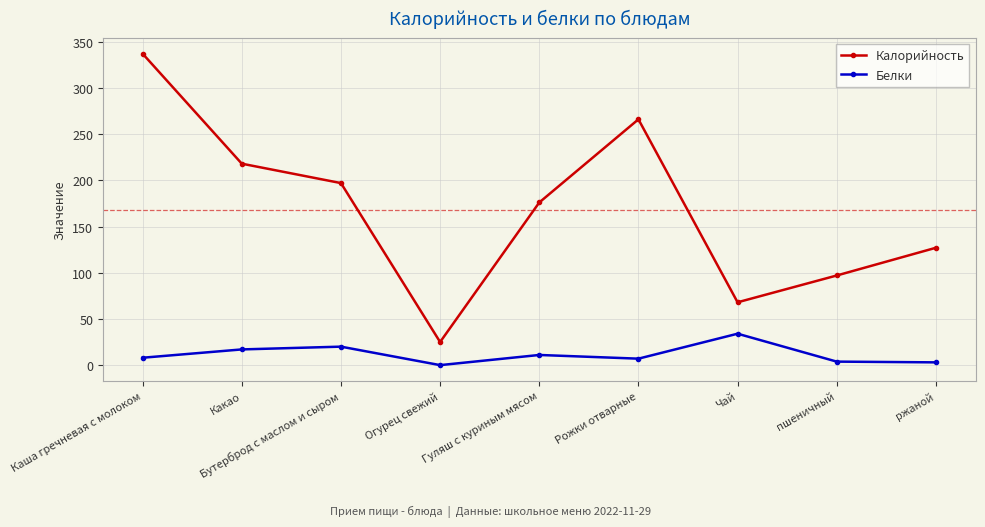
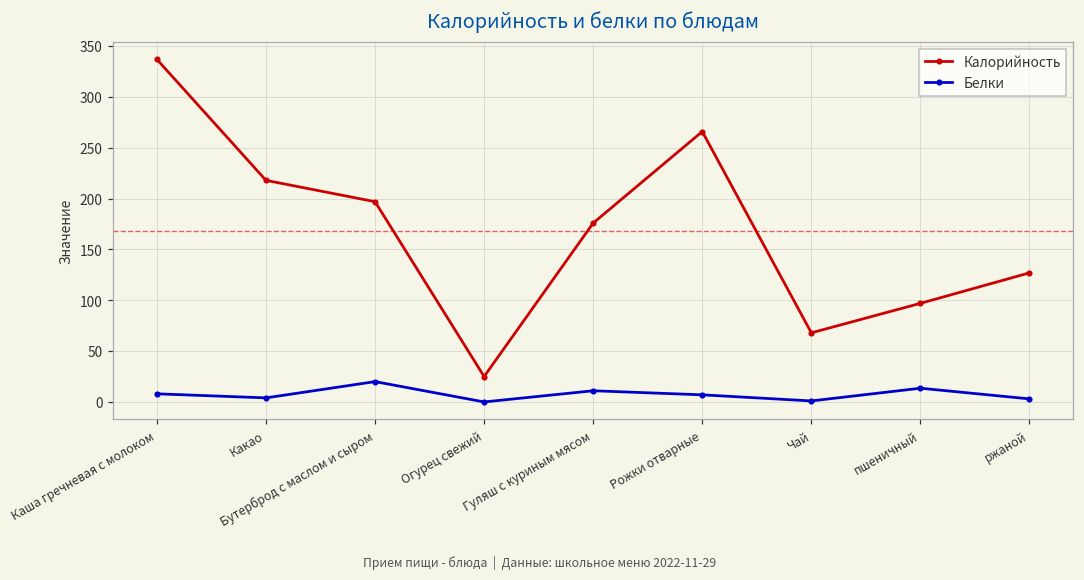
  {
    "Калорийность": {
      "Каша гречневая с молоком": 340,
      "Какао": 220,
      "Бутерброд с маслом и сыром": 200,
      "Огурец свежий": 30,
      "Гуляш с куриным мясом": 180,
      "Рожки отварные": 270,
      "Чай": 70,
      "пшеничный": 100,
      "ржаной": 130
    },
    "Белки": {
      "Каша гречневая с молоком": 10,
-     "Какао": 20,
+     "Какао": 0,
      "Бутерброд с маслом и сыром": 20,
      "Огурец свежий": 0,
      "Гуляш с куриным мясом": 10,
      "Рожки отварные": 10,
-     "Чай": 30,
-     "пшеничный": 0,
+     "Чай": 0,
+     "пшеничный": 10,
      "ржаной": 0
    }
  }
